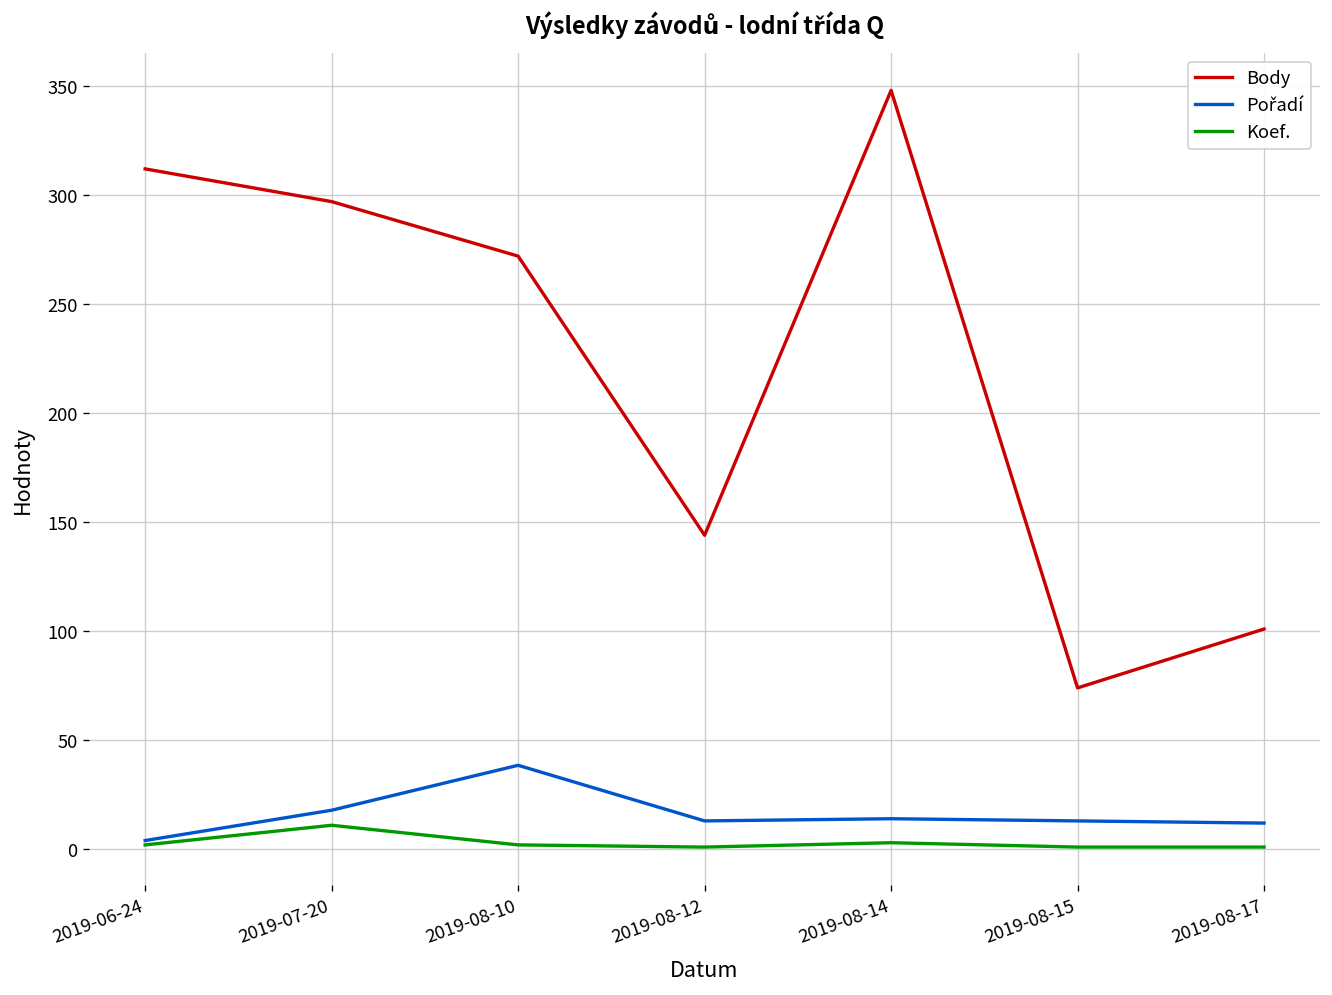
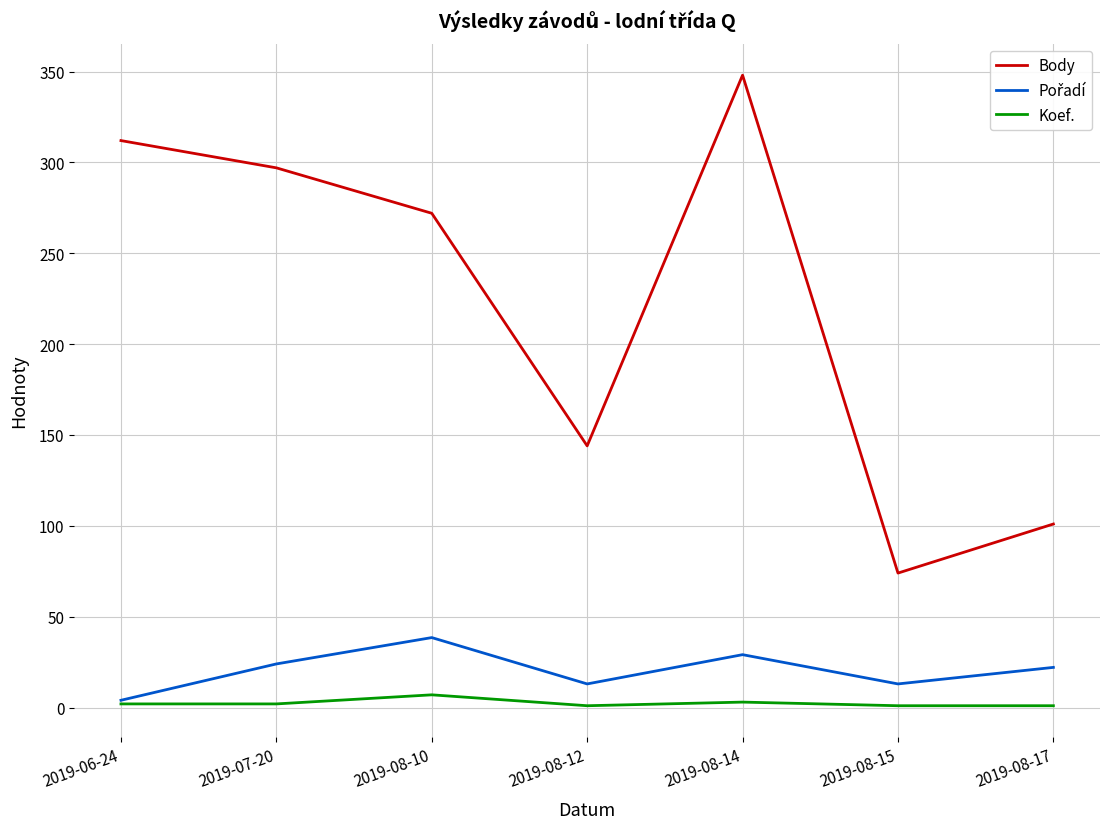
  {
    "Body": {
      "2019-06-24": 312,
      "2019-07-20": 297,
      "2019-08-10": 272,
      "2019-08-12": 144,
      "2019-08-14": 348,
      "2019-08-15": 74,
      "2019-08-17": 101
    },
    "Pořadí": {
      "2019-06-24": 4,
-     "2019-07-20": 18,
+     "2019-07-20": 24,
      "2019-08-10": 39,
      "2019-08-12": 13,
-     "2019-08-14": 14,
+     "2019-08-14": 29,
      "2019-08-15": 13,
-     "2019-08-17": 12
+     "2019-08-17": 22
    },
    "Koef.": {
      "2019-06-24": 2,
-     "2019-07-20": 11,
-     "2019-08-10": 2,
+     "2019-07-20": 2,
+     "2019-08-10": 7,
      "2019-08-12": 1,
      "2019-08-14": 3,
      "2019-08-15": 1,
      "2019-08-17": 1
    }
  }
